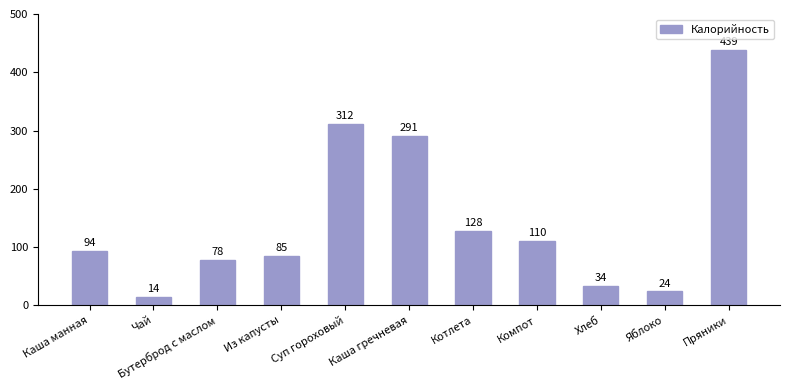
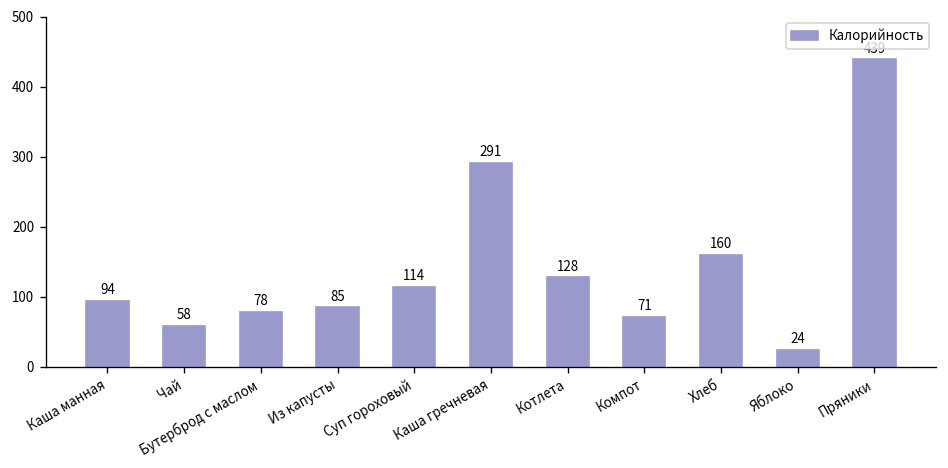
  {
    "Каша манная": 94,
-   "Чай": 14,
+   "Чай": 58,
    "Бутерброд с маслом": 78,
    "Из капусты": 85,
-   "Суп гороховый": 312,
+   "Суп гороховый": 114,
    "Каша гречневая": 291,
    "Котлета": 128,
-   "Компот": 110,
-   "Хлеб": 34,
+   "Компот": 71,
+   "Хлеб": 160,
    "Яблоко": 24
  }
